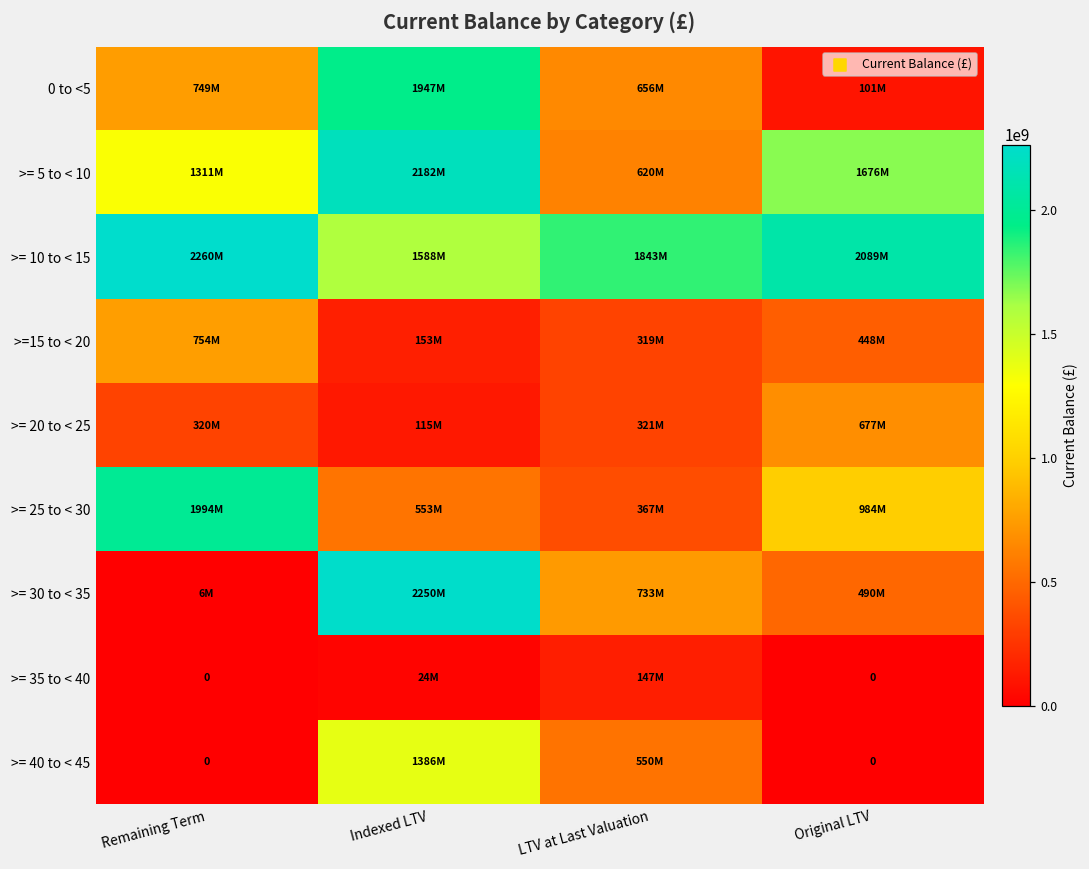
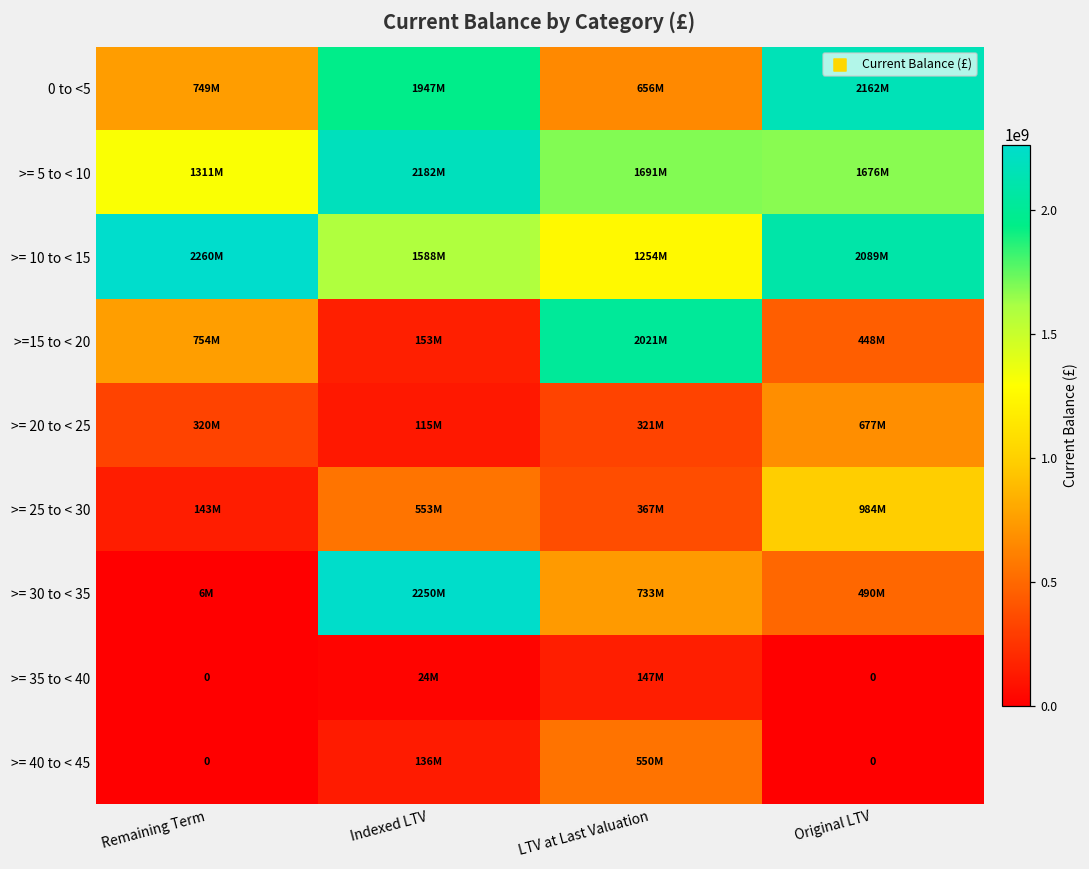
  {
    "0 to <5": {
      "Remaining Term": "749M",
      "Indexed LTV": "1947M",
      "LTV at Last Valuation": "656M",
-     "Original LTV": "101M"
+     "Original LTV": "2162M"
    },
    ">= 5 to < 10": {
      "Remaining Term": "1311M",
      "Indexed LTV": "2182M",
-     "LTV at Last Valuation": "620M",
+     "LTV at Last Valuation": "1691M",
      "Original LTV": "1676M"
    },
    ">= 10 to < 15": {
      "Remaining Term": "2260M",
      "Indexed LTV": "1588M",
-     "LTV at Last Valuation": "1843M",
+     "LTV at Last Valuation": "1254M",
      "Original LTV": "2089M"
    },
    ">=15 to < 20": {
      "Remaining Term": "754M",
      "Indexed LTV": "153M",
-     "LTV at Last Valuation": "319M",
+     "LTV at Last Valuation": "2021M",
      "Original LTV": "448M"
    },
    ">= 20 to < 25": {
      "Remaining Term": "320M",
      "Indexed LTV": "115M",
      "LTV at Last Valuation": "321M",
      "Original LTV": "677M"
    },
    ">= 25 to < 30": {
-     "Remaining Term": "1994M",
+     "Remaining Term": "143M",
      "Indexed LTV": "553M",
      "LTV at Last Valuation": "367M",
      "Original LTV": "984M"
    },
    ">= 30 to < 35": {
      "Remaining Term": "6M",
      "Indexed LTV": "2250M",
      "LTV at Last Valuation": "733M",
      "Original LTV": "490M"
    },
    ">= 35 to < 40": {
      "Remaining Term": "0",
      "Indexed LTV": "24M",
      "LTV at Last Valuation": "147M",
      "Original LTV": "0"
    },
    ">= 40 to < 45": {
      "Remaining Term": "0",
-     "Indexed LTV": "1386M",
+     "Indexed LTV": "136M",
      "LTV at Last Valuation": "550M",
      "Original LTV": "0"
    }
  }
